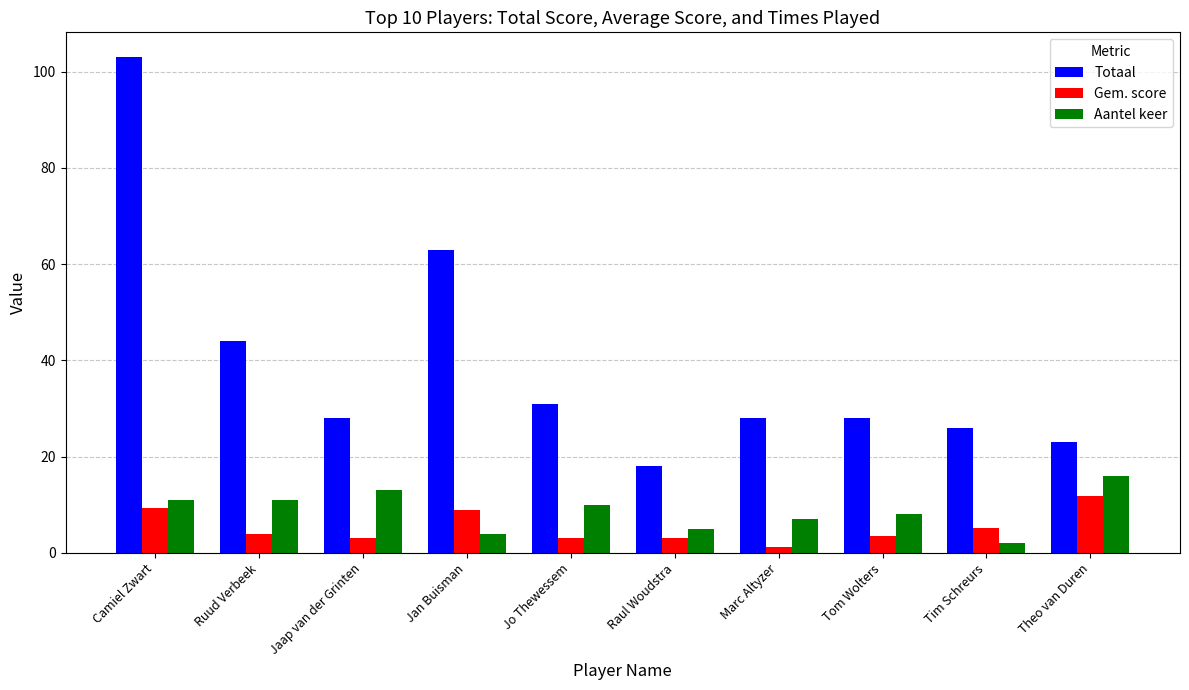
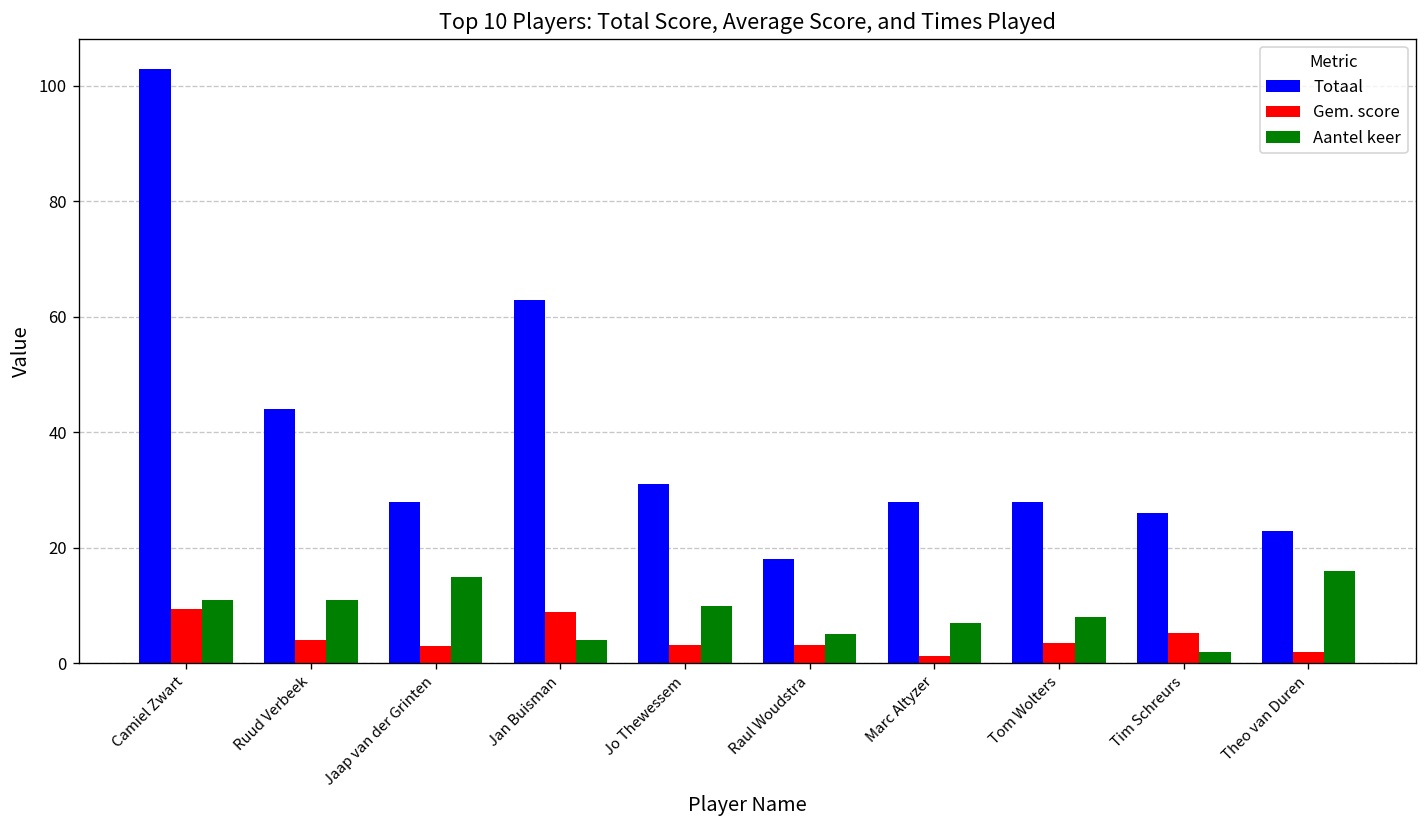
  {
    "Totaal": {
      "Camiel Zwart": 103,
      "Ruud Verbeek": 44,
      "Jaap van der Grinten": 28,
      "Jan Buisman": 63,
      "Jo Thewessem": 31,
      "Raul Woudstra": 18,
      "Marc Altyzer": 28,
      "Tom Wolters": 28,
      "Tim Schreurs": 26,
      "Theo van Duren": 23
    },
    "Gem. score": {
      "Camiel Zwart": 9,
      "Ruud Verbeek": 4,
      "Jaap van der Grinten": 3,
      "Jan Buisman": 9,
      "Jo Thewessem": 3,
      "Raul Woudstra": 3,
      "Marc Altyzer": 1,
      "Tom Wolters": 4,
      "Tim Schreurs": 5,
-     "Theo van Duren": 12
+     "Theo van Duren": 2
    },
    "Aantel keer": {
      "Camiel Zwart": 11,
      "Ruud Verbeek": 11,
-     "Jaap van der Grinten": 13,
+     "Jaap van der Grinten": 15,
      "Jan Buisman": 4,
      "Jo Thewessem": 10,
      "Raul Woudstra": 5,
      "Marc Altyzer": 7,
      "Tom Wolters": 8,
      "Tim Schreurs": 2,
      "Theo van Duren": 16
    }
  }
